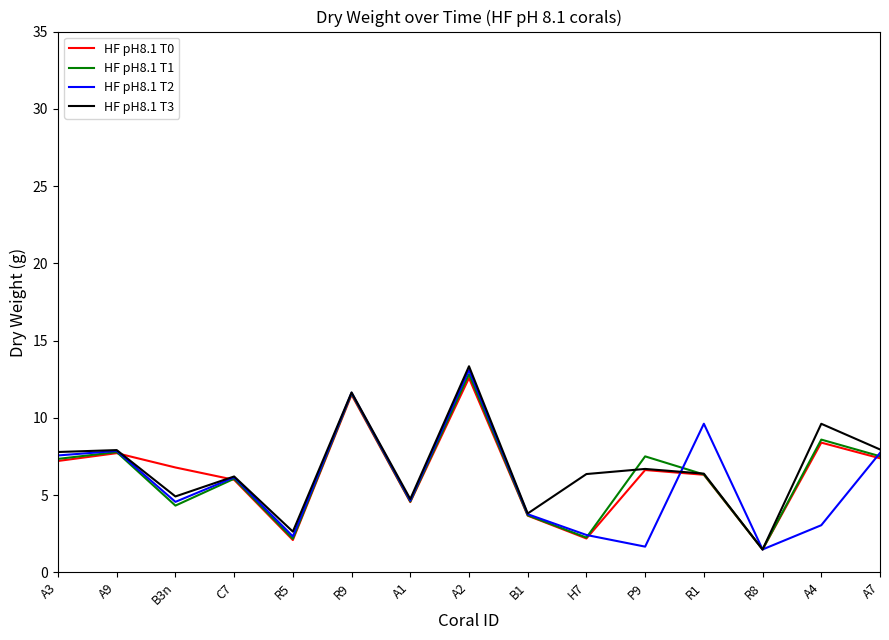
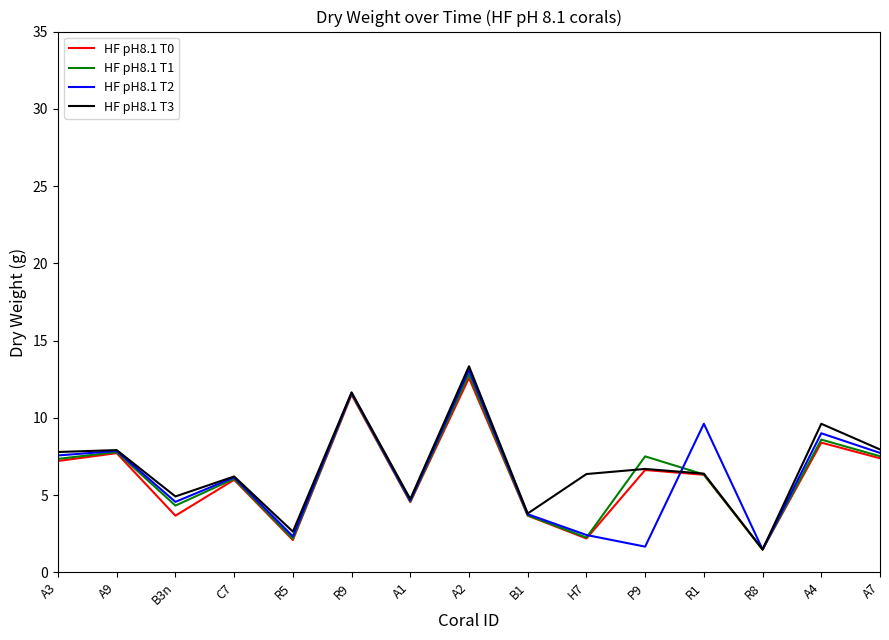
  {
    "HF pH8.1 T0": {
-     "B3n": 6.8,
+     "B3n": 3.7,
      "A2": 12.6,
      "A4": 8.4
    },
    "HF pH8.1 T1": {
      "B3n": 4.3,
      "A2": 12.8,
      "P9": 7.5,
      "A4": 8.6
    },
    "HF pH8.1 T2": {
      "A3": 7.6,
      "B3n": 4.6,
      "A2": 13.1,
      "H7": 2.4,
      "P9": 1.7,
      "R1": 9.6,
-     "A4": 3.1,
+     "A4": 9.0,
      "A7": 7.7
    },
    "HF pH8.1 T3": {
      "A3": 7.8,
      "B3n": 4.9,
      "R5": 2.6,
      "A2": 13.3,
      "H7": 6.4,
      "A4": 9.6,
      "A7": 8.0
    }
  }
